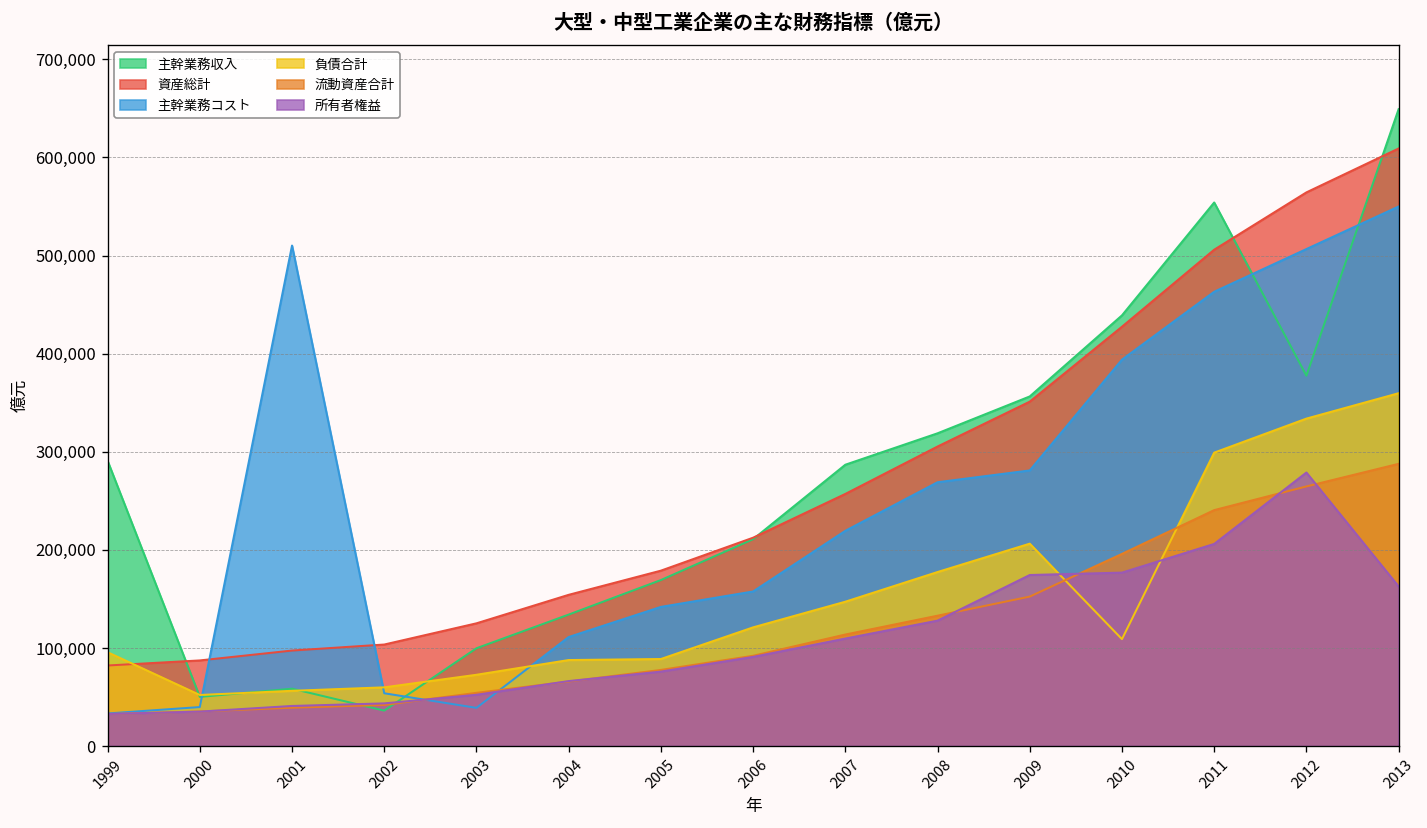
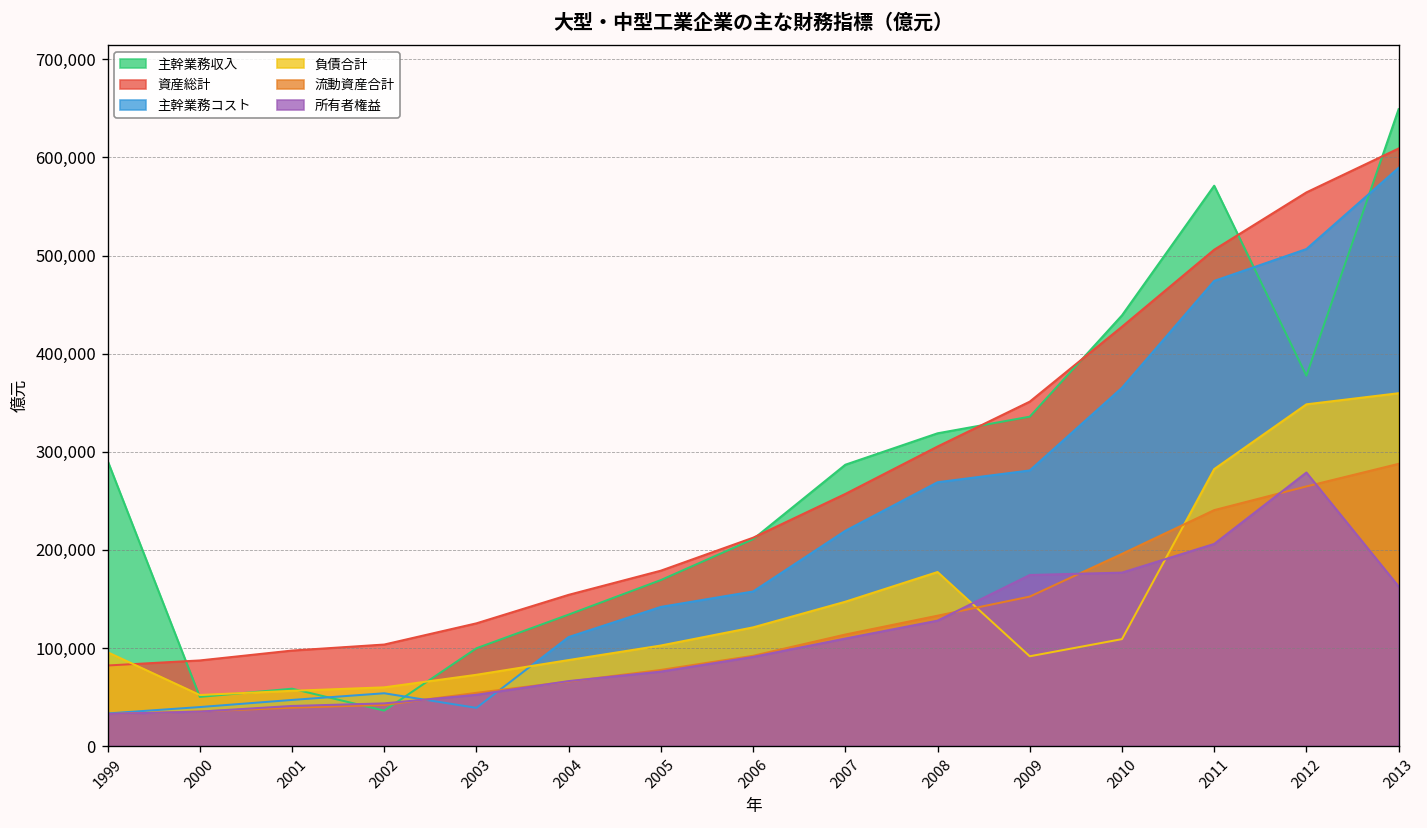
  {
    "主幹業務収入": {
      "1999": "290,000",
      "2002": "40,000",
      "2003": "100,000",
      "2004": "130,000",
      "2005": "170,000",
      "2007": "290,000",
      "2008": "320,000",
-     "2009": "360,000",
+     "2009": "340,000",
      "2010": "440,000",
-     "2011": "550,000",
+     "2011": "570,000",
      "2012": "380,000",
      "2013": "650,000"
    },
    "主幹業務コスト": {
      "2000": "40,000",
-     "2001": "510,000",
+     "2001": "50,000",
      "2002": "50,000",
      "2003": "40,000",
      "2004": "110,000",
      "2005": "140,000",
      "2006": "160,000",
      "2007": "220,000",
      "2008": "270,000",
      "2009": "280,000",
-     "2010": "390,000",
-     "2011": "460,000",
+     "2010": "370,000",
+     "2011": "470,000",
      "2012": "510,000",
-     "2013": "550,000"
+     "2013": "590,000"
    },
    "負債合計": {
      "1999": "100,000",
      "2002": "60,000",
      "2003": "70,000",
      "2004": "90,000",
-     "2005": "90,000",
+     "2005": "100,000",
      "2006": "120,000",
      "2007": "150,000",
      "2008": "180,000",
-     "2009": "210,000",
+     "2009": "90,000",
      "2010": "110,000",
-     "2011": "300,000",
-     "2012": "330,000",
+     "2011": "280,000",
+     "2012": "350,000",
      "2013": "360,000"
    },
    "所有者権益": {
      "2007": "110,000",
      "2008": "130,000",
      "2009": "170,000",
      "2010": "180,000",
      "2011": "210,000",
      "2012": "280,000",
      "2013": "160,000"
    }
  }
